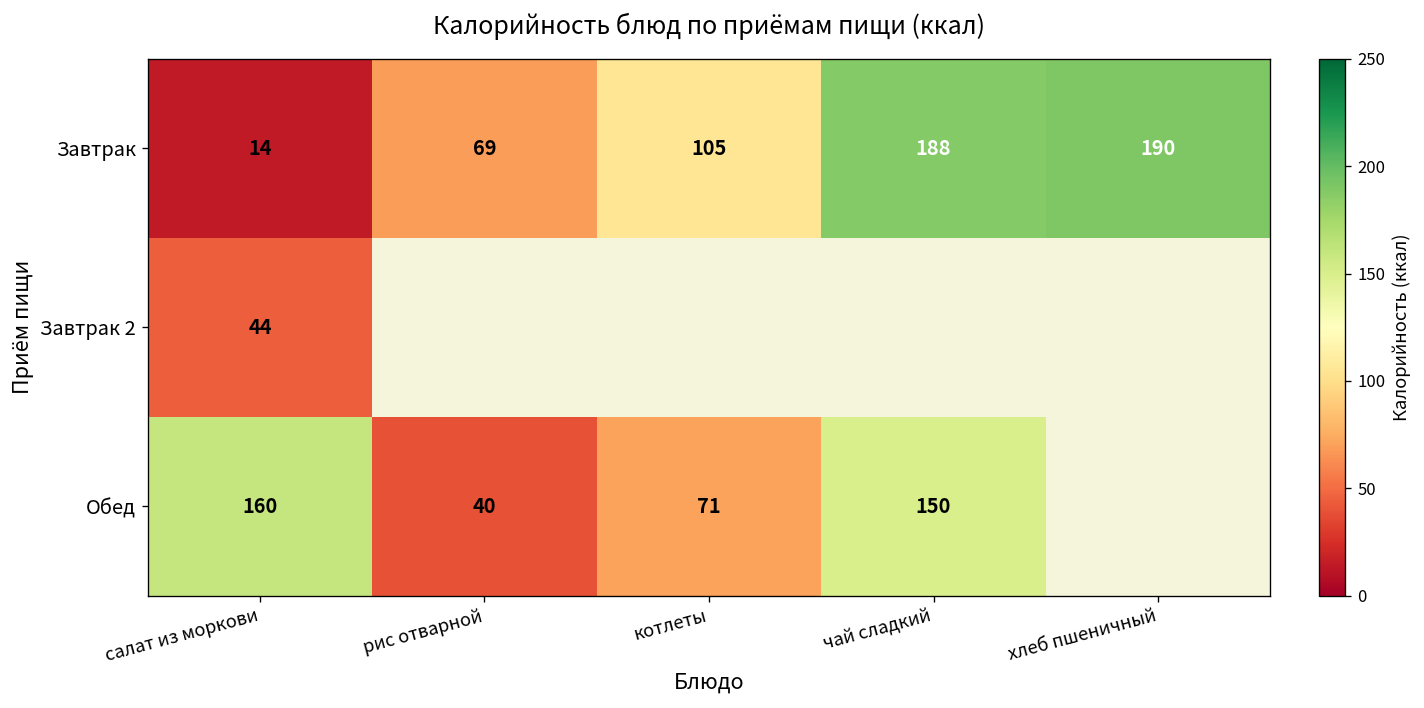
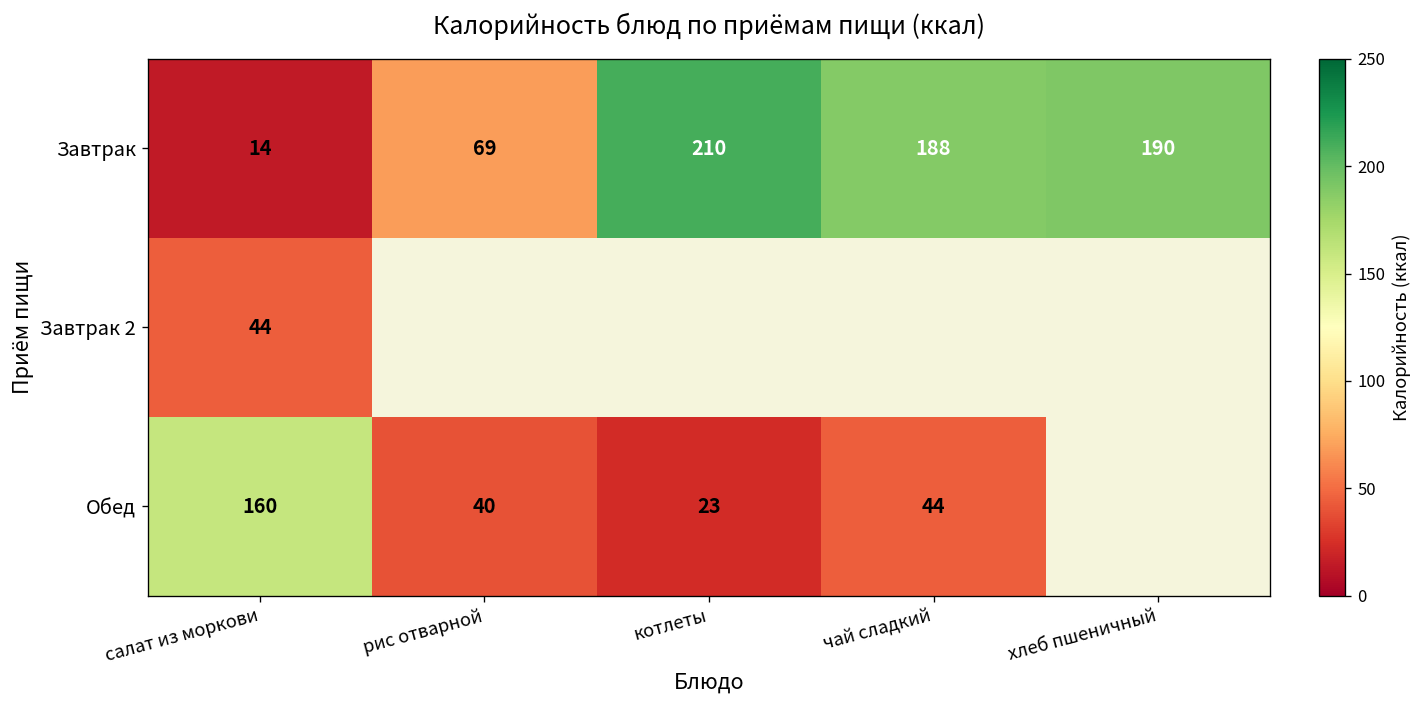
  {
    "Завтрак": {
      "салат из моркови": 14,
      "рис отварной": 69,
-     "котлеты": 105,
+     "котлеты": 210,
      "чай сладкий": 188,
      "хлеб пшеничный": 190
    },
    "Завтрак 2": {
      "салат из моркови": 44
    },
    "Обед": {
      "салат из моркови": 160,
      "рис отварной": 40,
-     "котлеты": 71,
-     "чай сладкий": 150
+     "котлеты": 23,
+     "чай сладкий": 44
    }
  }
